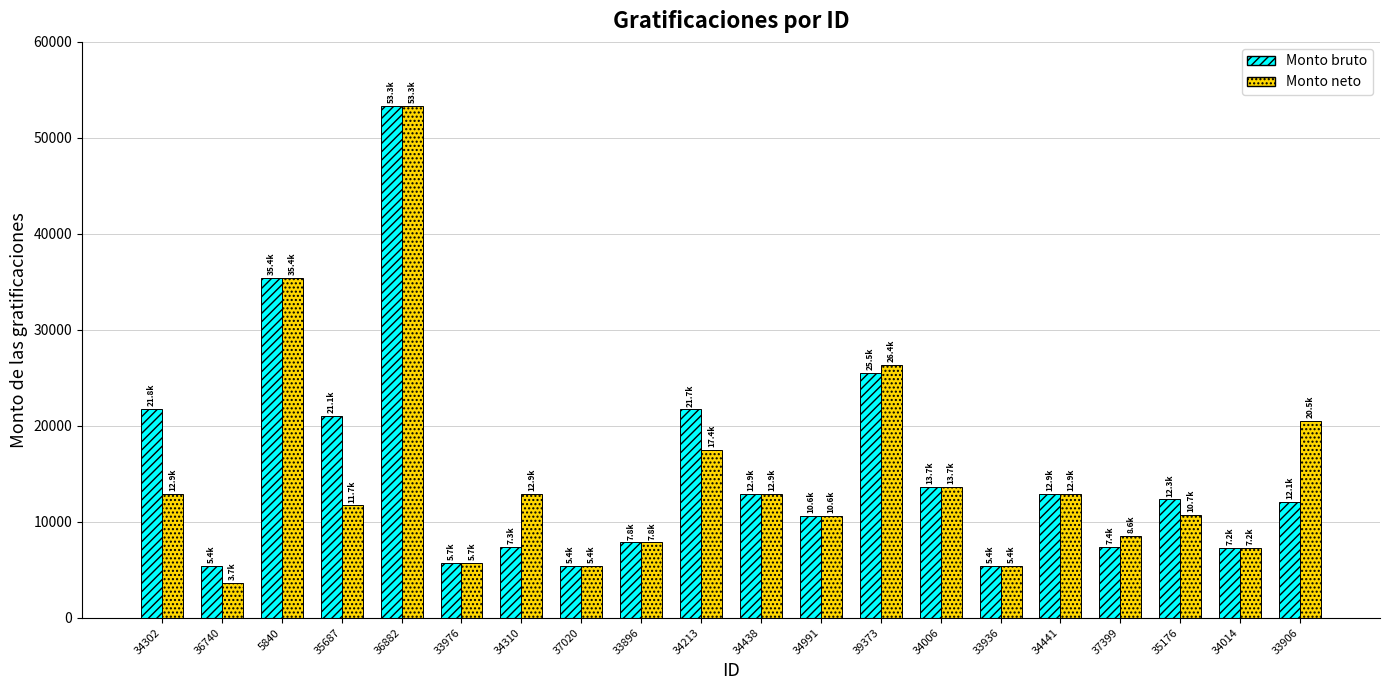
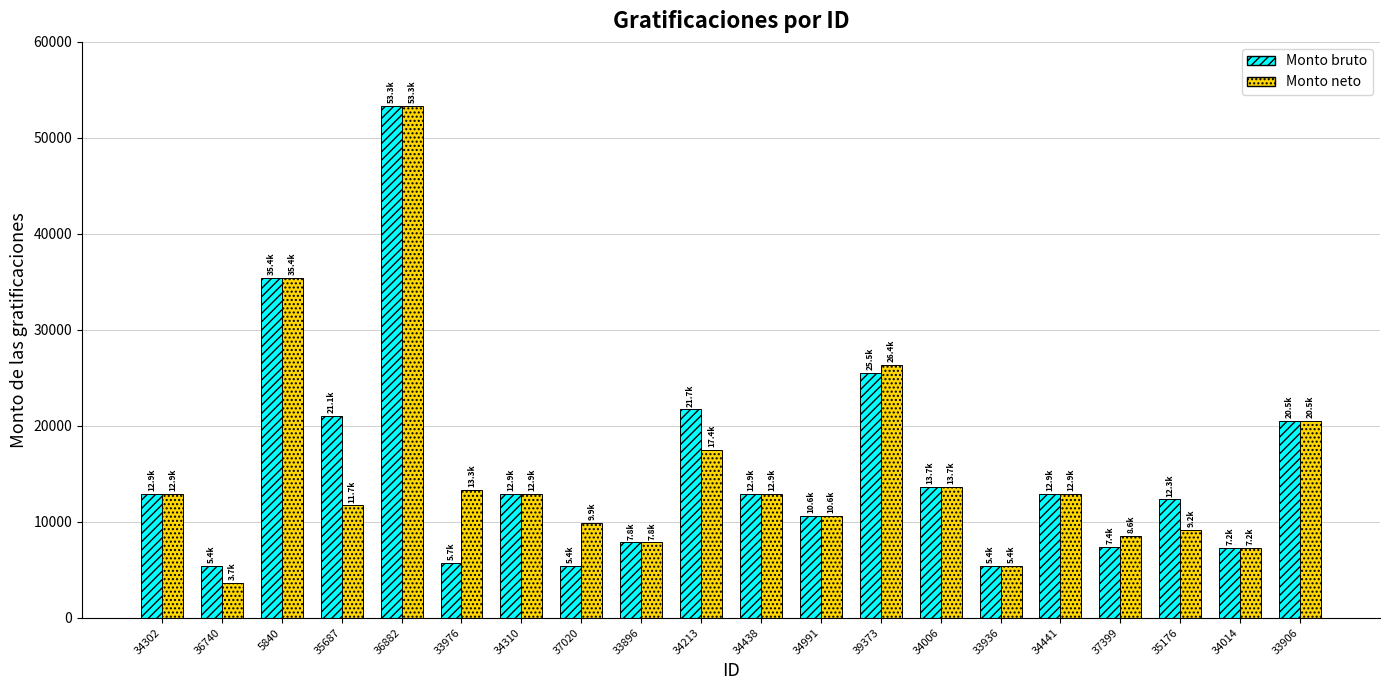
  {
    "Monto bruto": {
-     "34302": "21.8k",
+     "34302": "12.9k",
      "36740": "5.4k",
      "5840": "35.4k",
      "35687": "21.1k",
      "36882": "53.3k",
      "33976": "5.7k",
-     "34310": "7.3k",
+     "34310": "12.9k",
      "37020": "5.4k",
      "33896": "7.8k",
      "34213": "21.7k",
      "34438": "12.9k",
      "34991": "10.6k",
      "39373": "25.5k",
      "34006": "13.7k",
      "33936": "5.4k",
      "34441": "12.9k",
      "37399": "7.4k",
      "35176": "12.3k",
      "34014": "7.2k",
-     "33906": "12.1k"
+     "33906": "20.5k"
    },
    "Monto neto": {
      "34302": "12.9k",
      "36740": "3.7k",
      "5840": "35.4k",
      "35687": "11.7k",
      "36882": "53.3k",
-     "33976": "5.7k",
+     "33976": "13.3k",
      "34310": "12.9k",
-     "37020": "5.4k",
+     "37020": "9.9k",
      "33896": "7.8k",
      "34213": "17.4k",
      "34438": "12.9k",
      "34991": "10.6k",
      "39373": "26.4k",
      "34006": "13.7k",
      "33936": "5.4k",
      "34441": "12.9k",
      "37399": "8.6k",
-     "35176": "10.7k",
+     "35176": "9.2k",
      "34014": "7.2k",
      "33906": "20.5k"
    }
  }
